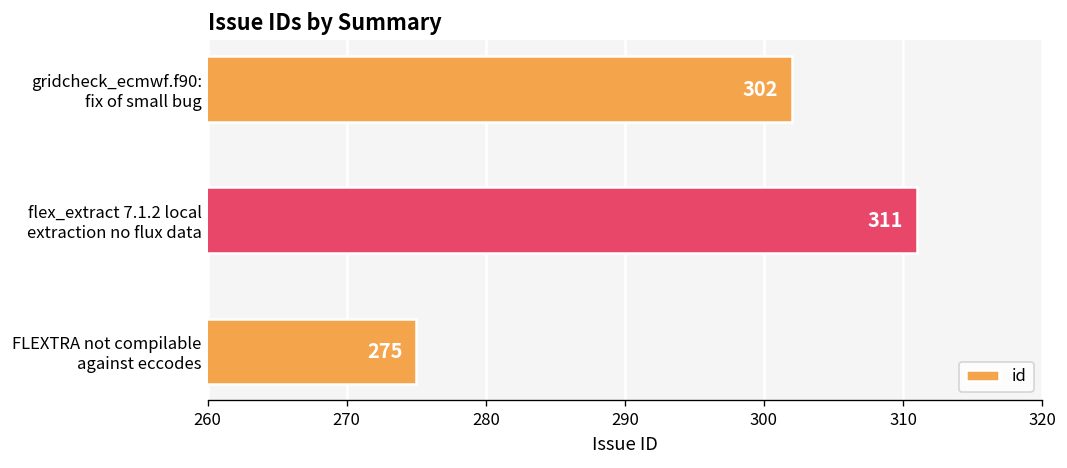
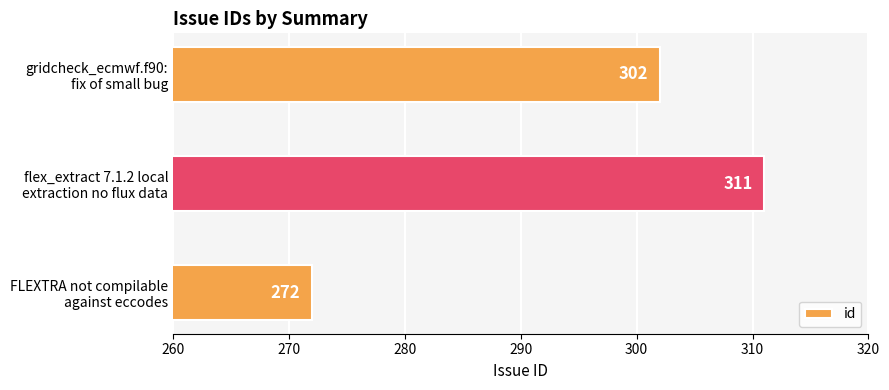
  {
    "gridcheck_ecmwf.f90: fix of small bug": 302,
    "flex_extract 7.1.2 local extraction no flux data": 311,
-   "FLEXTRA not compilable against eccodes": 275
+   "FLEXTRA not compilable against eccodes": 272
  }
